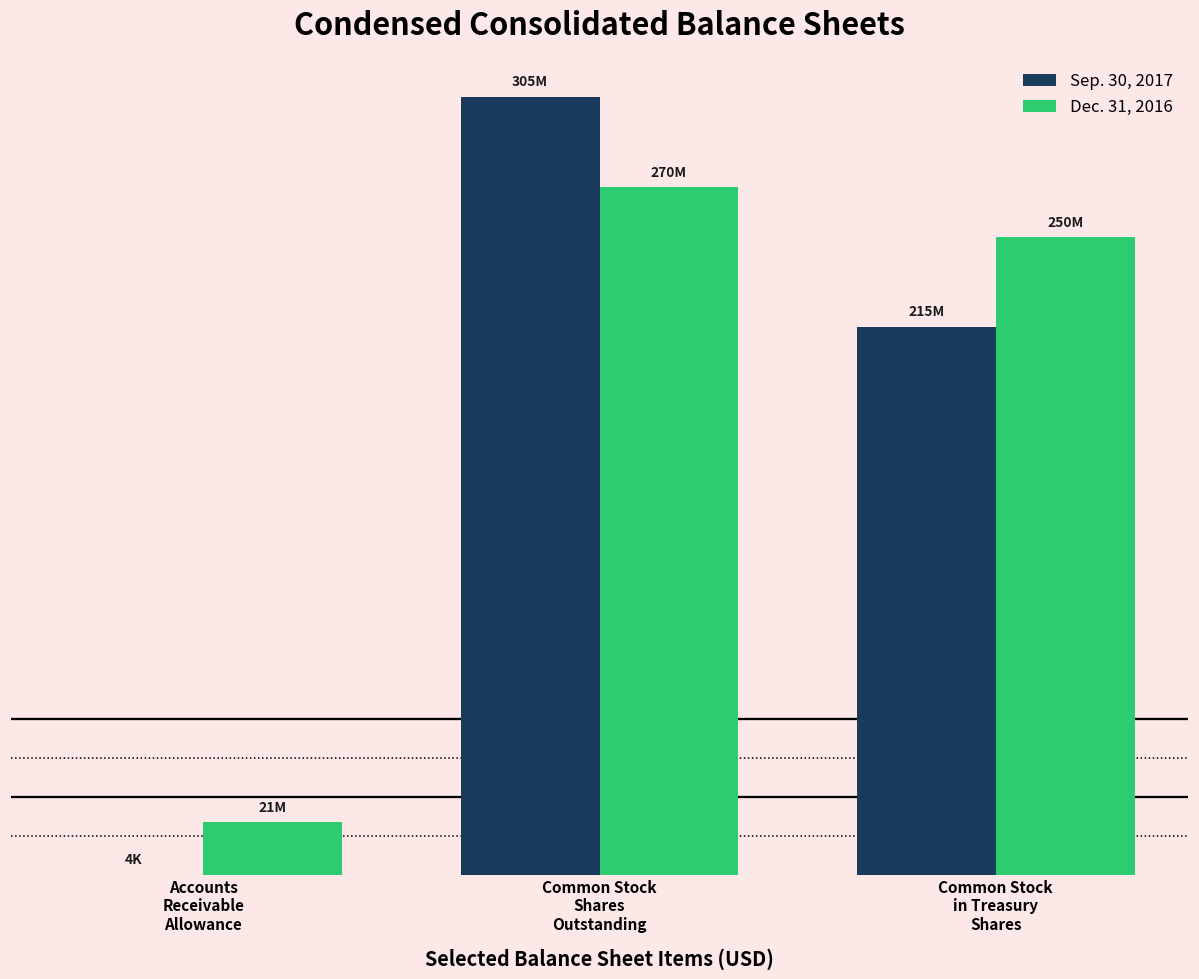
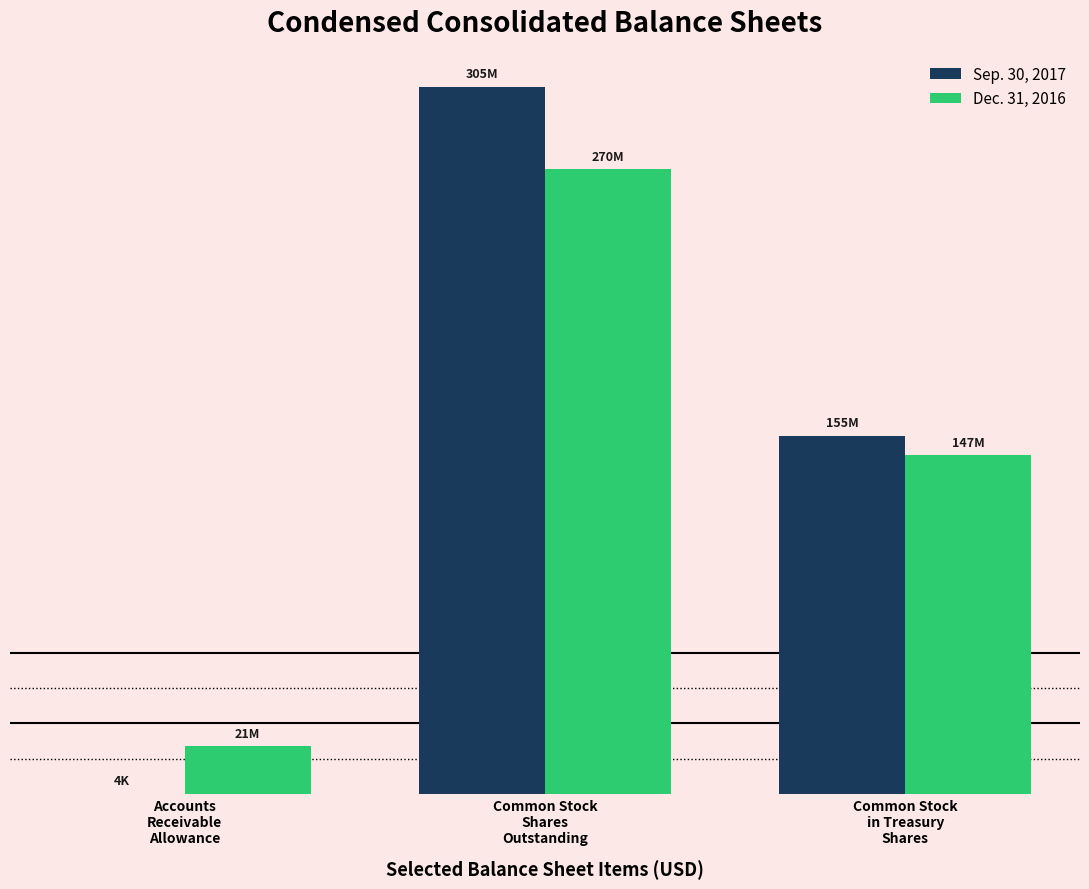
  {
    "Sep. 30, 2017": {
      "Accounts Receivable Allowance": "4K",
      "Common Stock Shares Outstanding": "305M",
-     "Common Stock in Treasury Shares": "215M"
+     "Common Stock in Treasury Shares": "155M"
    },
    "Dec. 31, 2016": {
      "Accounts Receivable Allowance": "21M",
      "Common Stock Shares Outstanding": "270M",
-     "Common Stock in Treasury Shares": "250M"
+     "Common Stock in Treasury Shares": "147M"
    }
  }
